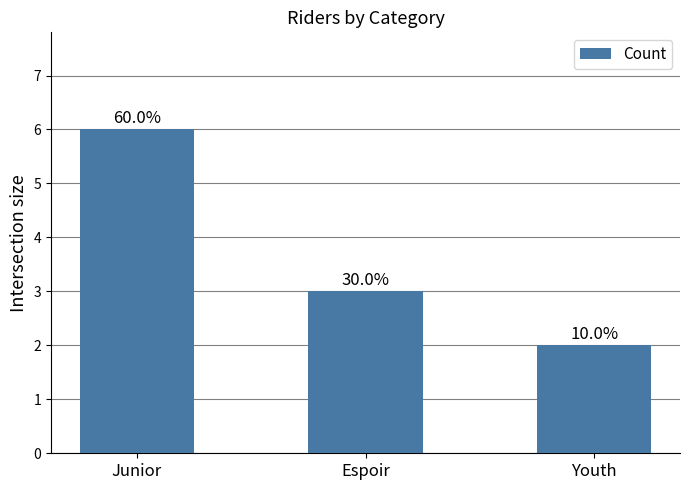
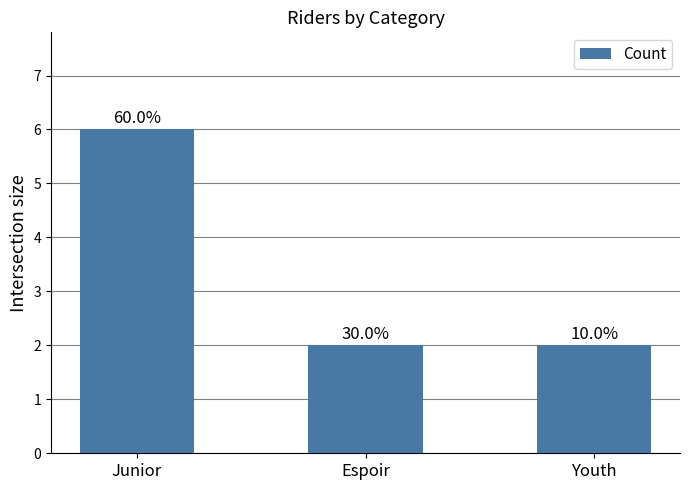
  {
-   "Espoir": 3
+   "Espoir": 2
  }
